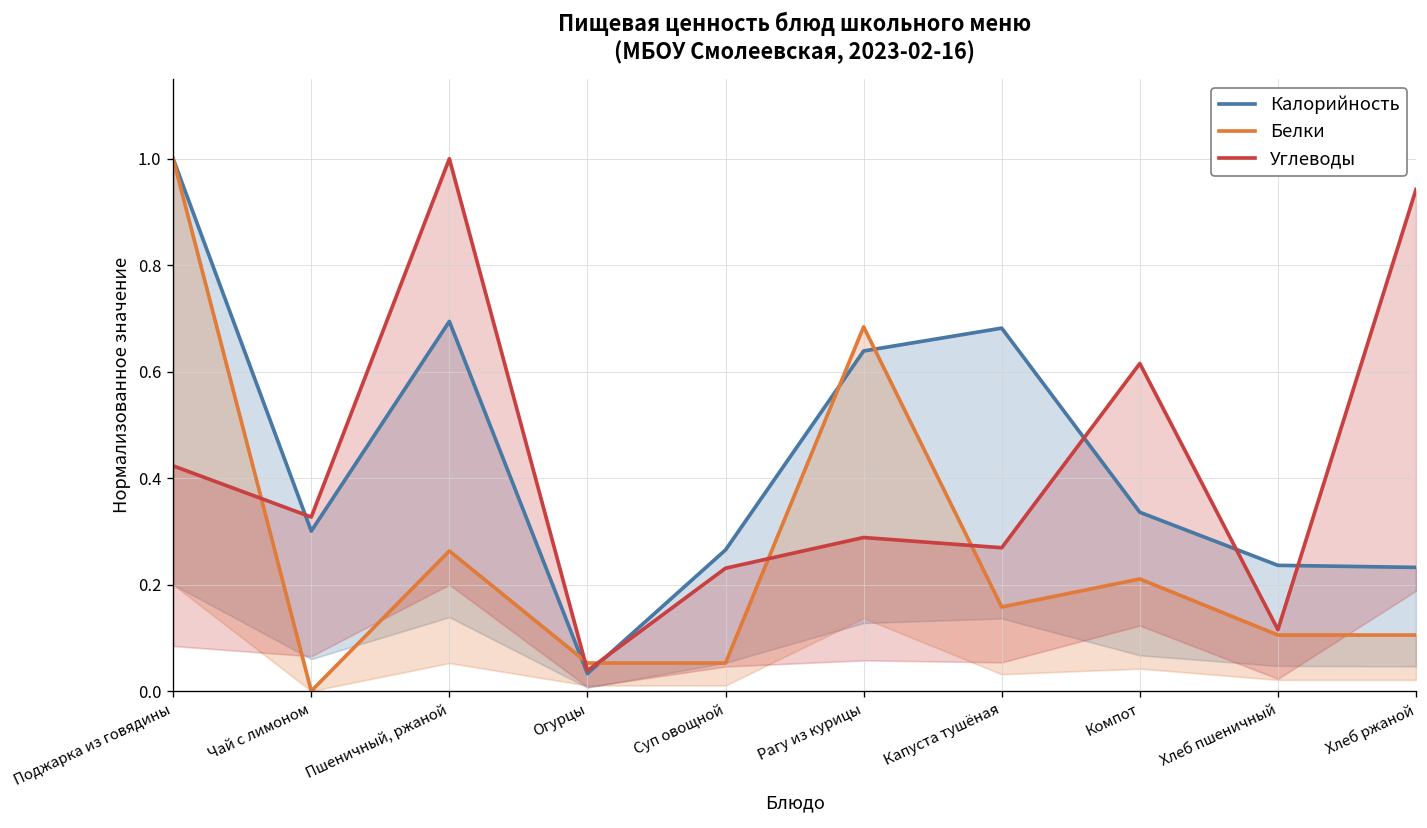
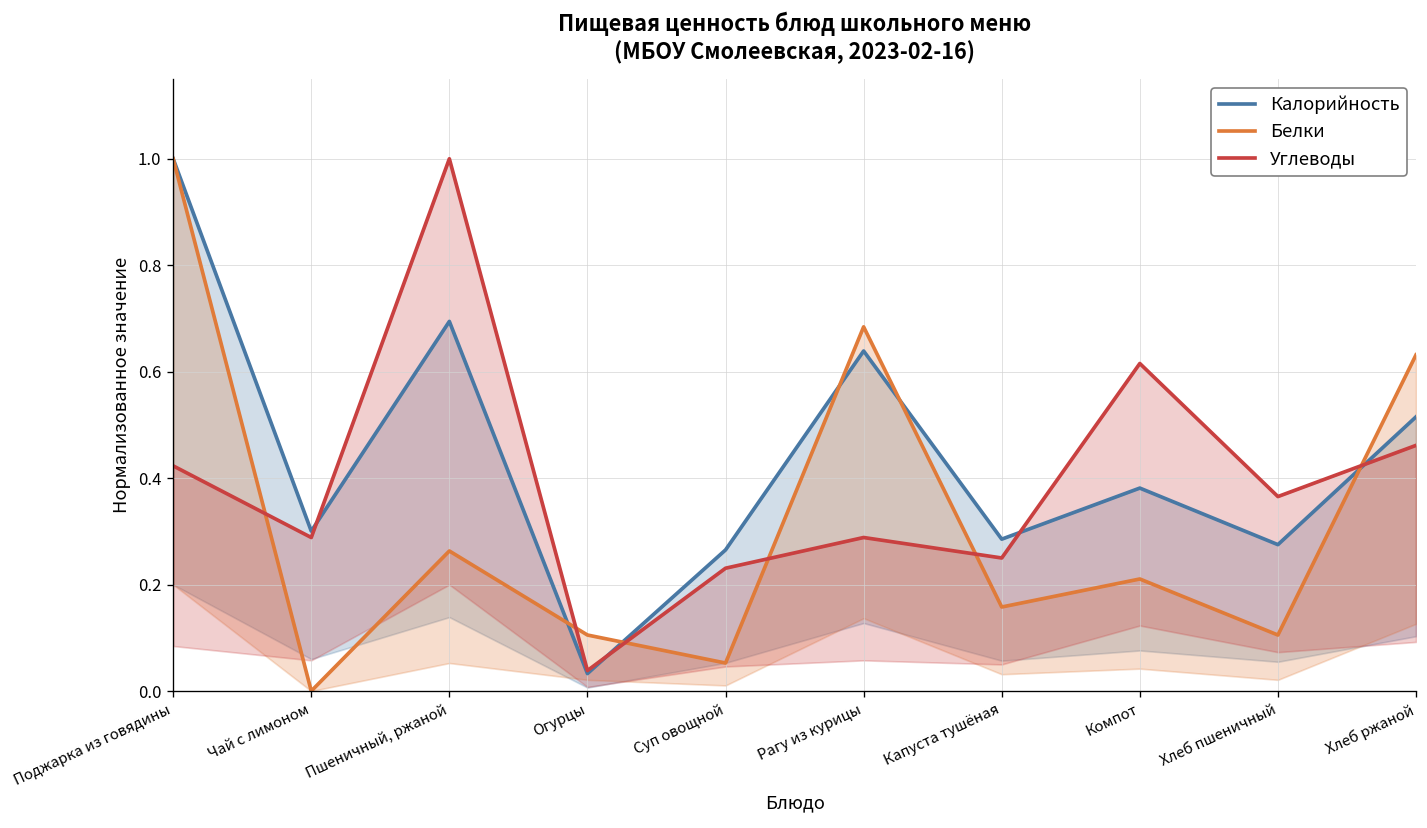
  {
    "Калорийность": {
      "Чай с лимоном": 0.30,
      "Пшеничный, ржаной": 0.69,
      "Суп овощной": 0.27,
      "Рагу из курицы": 0.64,
-     "Капуста тушёная": 0.68,
-     "Компот": 0.34,
-     "Хлеб пшеничный": 0.24,
-     "Хлеб ржаной": 0.23
+     "Капуста тушёная": 0.29,
+     "Компот": 0.38,
+     "Хлеб пшеничный": 0.28,
+     "Хлеб ржаной": 0.52
    },
    "Белки": {
      "Чай с лимоном": 0.00,
      "Пшеничный, ржаной": 0.26,
-     "Огурцы": 0.05,
+     "Огурцы": 0.11,
      "Суп овощной": 0.05,
      "Рагу из курицы": 0.68,
      "Капуста тушёная": 0.16,
      "Компот": 0.21,
      "Хлеб пшеничный": 0.11,
-     "Хлеб ржаной": 0.11
+     "Хлеб ржаной": 0.63
    },
    "Углеводы": {
      "Поджарка из говядины": 0.42,
-     "Чай с лимоном": 0.33,
+     "Чай с лимоном": 0.29,
      "Пшеничный, ржаной": 1.00,
      "Суп овощной": 0.23,
      "Рагу из курицы": 0.29,
-     "Капуста тушёная": 0.27,
+     "Капуста тушёная": 0.25,
      "Компот": 0.62,
-     "Хлеб пшеничный": 0.12,
-     "Хлеб ржаной": 0.94
+     "Хлеб пшеничный": 0.37,
+     "Хлеб ржаной": 0.46
    }
  }
